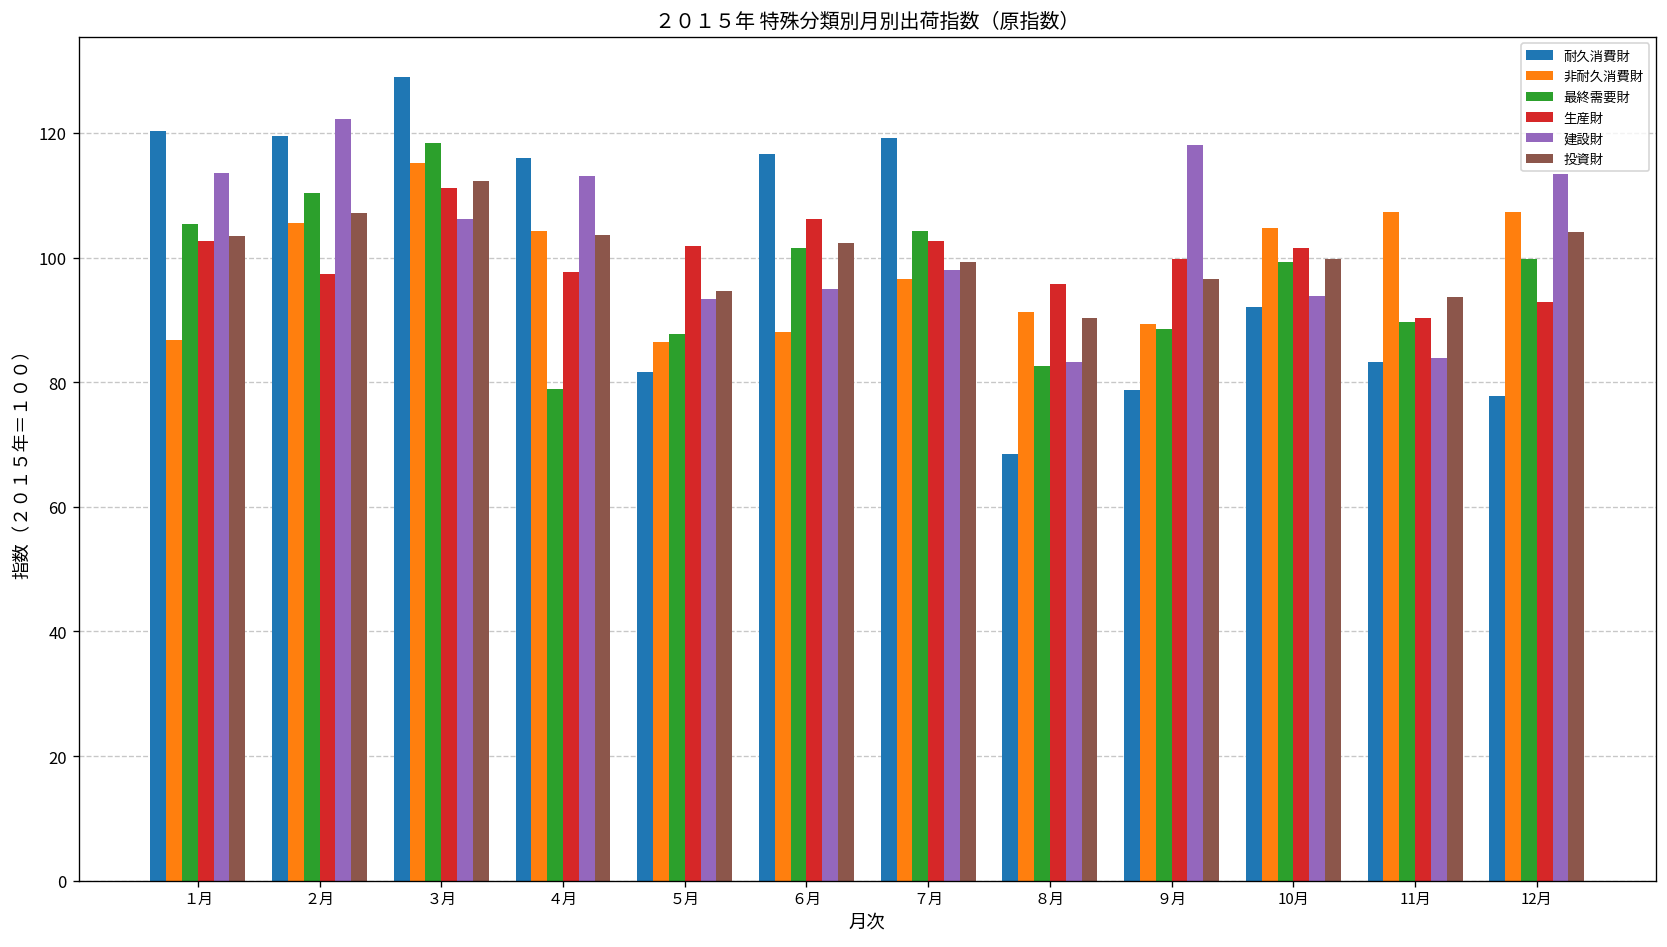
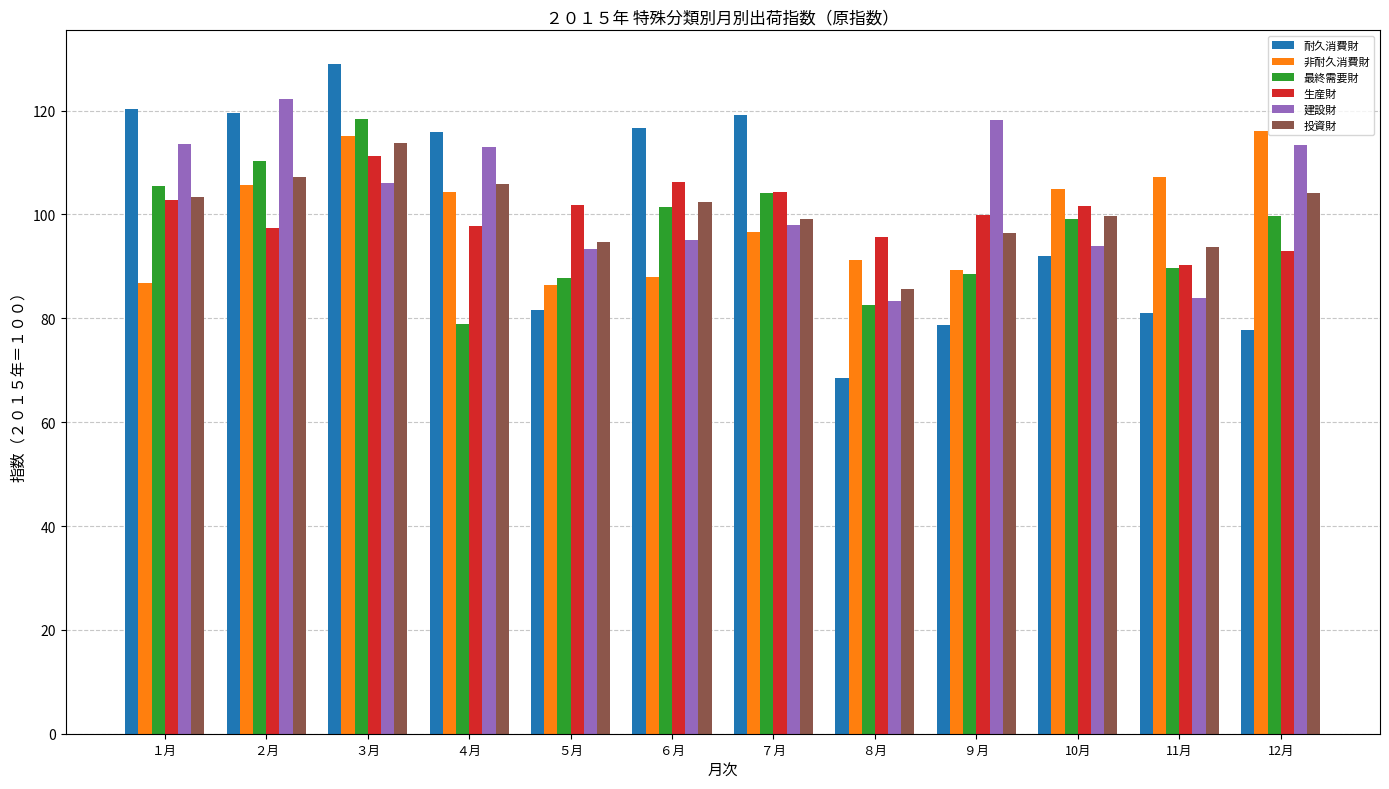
  {
    "耐久消費財": {
      "１月": 120,
      "２月": 120,
      "３月": 129,
      "４月": 116,
      "５月": 82,
      "６月": 117,
      "７月": 119,
      "８月": 69,
      "９月": 79,
      "10月": 92,
-     "11月": 83,
+     "11月": 81,
      "12月": 78
    },
    "非耐久消費財": {
      "１月": 87,
      "２月": 106,
      "３月": 115,
      "４月": 104,
      "５月": 87,
      "６月": 88,
      "７月": 97,
      "８月": 91,
      "９月": 89,
      "10月": 105,
      "11月": 107,
-     "12月": 107
+     "12月": 116
    },
    "最終需要財": {
      "１月": 105,
      "２月": 110,
      "３月": 118,
      "４月": 79,
      "５月": 88,
      "６月": 102,
      "７月": 104,
      "８月": 83,
      "９月": 89,
      "10月": 99,
      "11月": 90,
      "12月": 100
    },
    "生産財": {
      "１月": 103,
      "２月": 97,
      "３月": 111,
      "４月": 98,
      "５月": 102,
      "６月": 106,
-     "７月": 103,
+     "７月": 104,
      "８月": 96,
      "９月": 100,
      "10月": 102,
      "11月": 90,
      "12月": 93
    },
    "建設財": {
      "１月": 114,
      "２月": 122,
      "３月": 106,
      "４月": 113,
      "５月": 93,
      "６月": 95,
      "７月": 98,
      "８月": 83,
      "９月": 118,
      "10月": 94,
      "11月": 84,
      "12月": 113
    },
    "投資財": {
      "１月": 103,
      "２月": 107,
-     "３月": 112,
-     "４月": 104,
+     "３月": 114,
+     "４月": 106,
      "５月": 95,
      "６月": 102,
      "７月": 99,
-     "８月": 90,
+     "８月": 86,
      "９月": 97,
      "10月": 100,
      "11月": 94,
      "12月": 104
    }
  }
